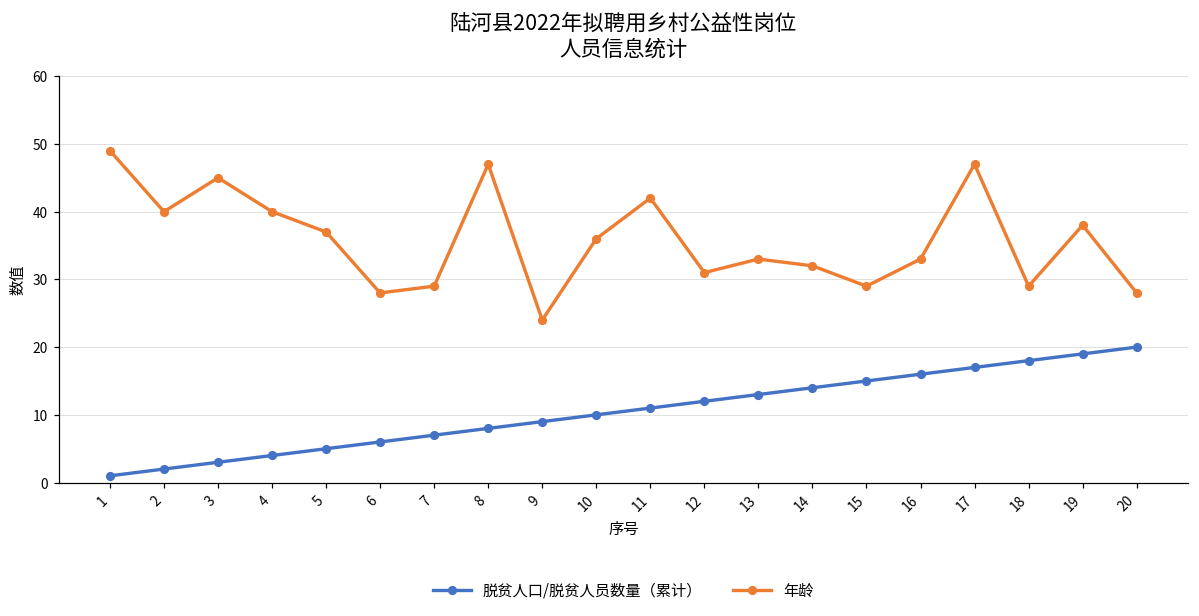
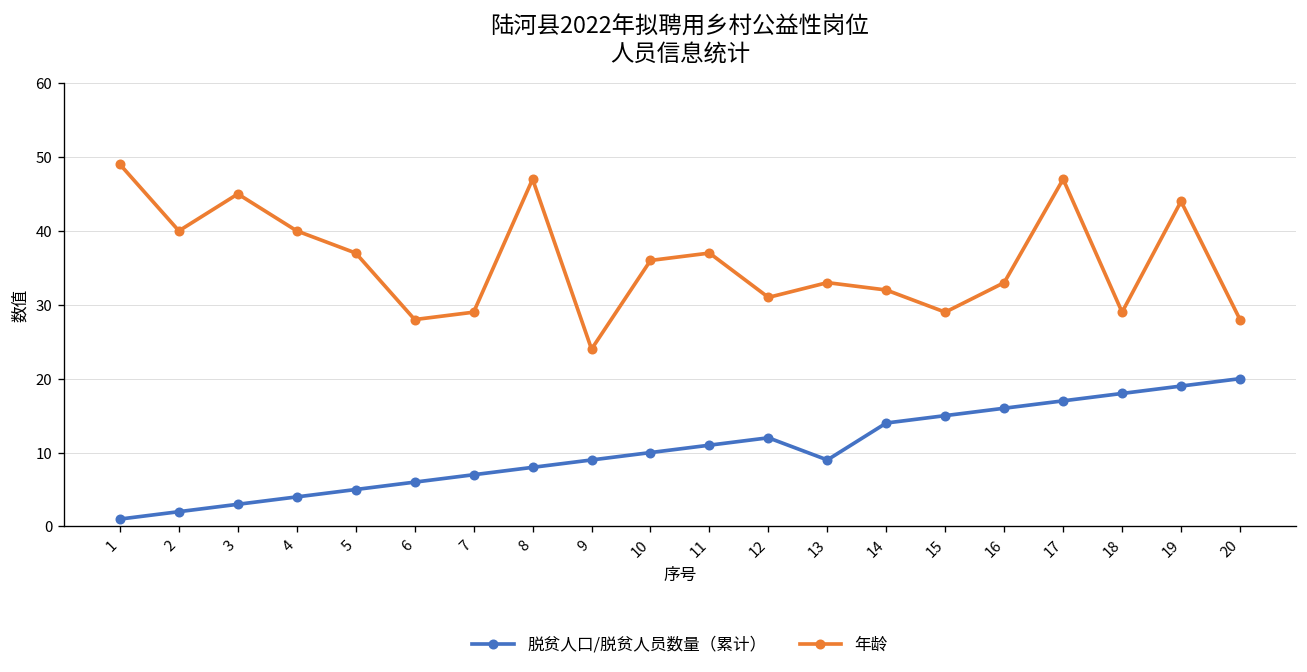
  {
    "脱贫人口/脱贫人员数量（累计）": {
      "1": 1,
      "2": 2,
      "3": 3,
      "4": 4,
      "5": 5,
      "6": 6,
      "7": 7,
      "8": 8,
      "9": 9,
      "10": 10,
      "11": 11,
      "12": 12,
-     "13": 13,
+     "13": 9,
      "14": 14,
      "15": 15,
      "16": 16,
      "17": 17,
      "18": 18,
      "19": 19,
      "20": 20
    },
    "年龄": {
      "1": 49,
      "2": 40,
      "3": 45,
      "4": 40,
      "5": 37,
      "6": 28,
      "7": 29,
      "8": 47,
      "9": 24,
      "10": 36,
-     "11": 42,
+     "11": 37,
      "12": 31,
      "13": 33,
      "14": 32,
      "15": 29,
      "16": 33,
      "17": 47,
      "18": 29,
-     "19": 38,
+     "19": 44,
      "20": 28
    }
  }
